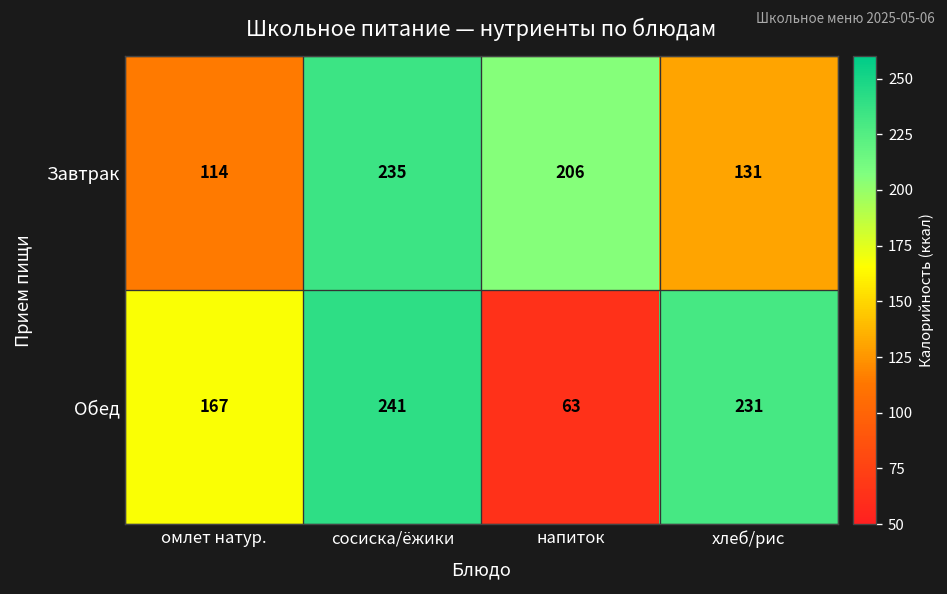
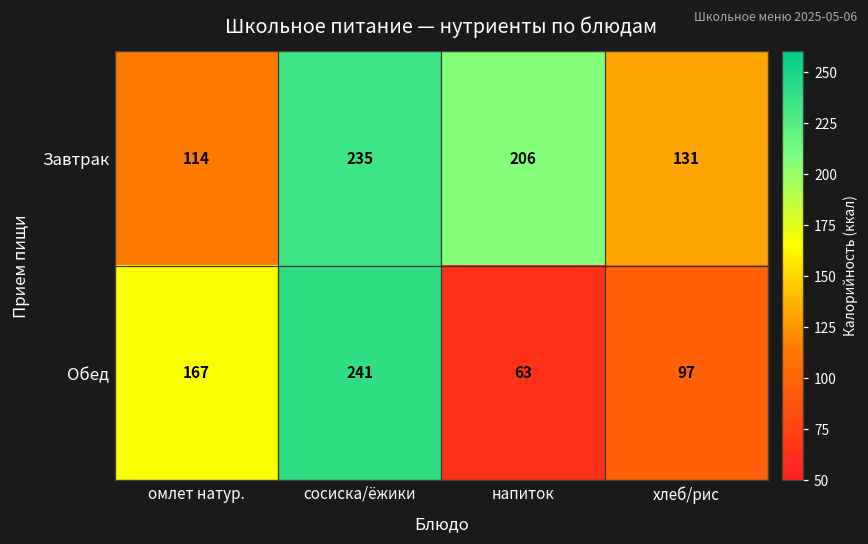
  {
    "Завтрак": {
      "омлет натур.": 114,
      "сосиска/ёжики": 235,
      "напиток": 206,
      "хлеб/рис": 131
    },
    "Обед": {
      "омлет натур.": 167,
      "сосиска/ёжики": 241,
      "напиток": 63,
-     "хлеб/рис": 231
+     "хлеб/рис": 97
    }
  }
